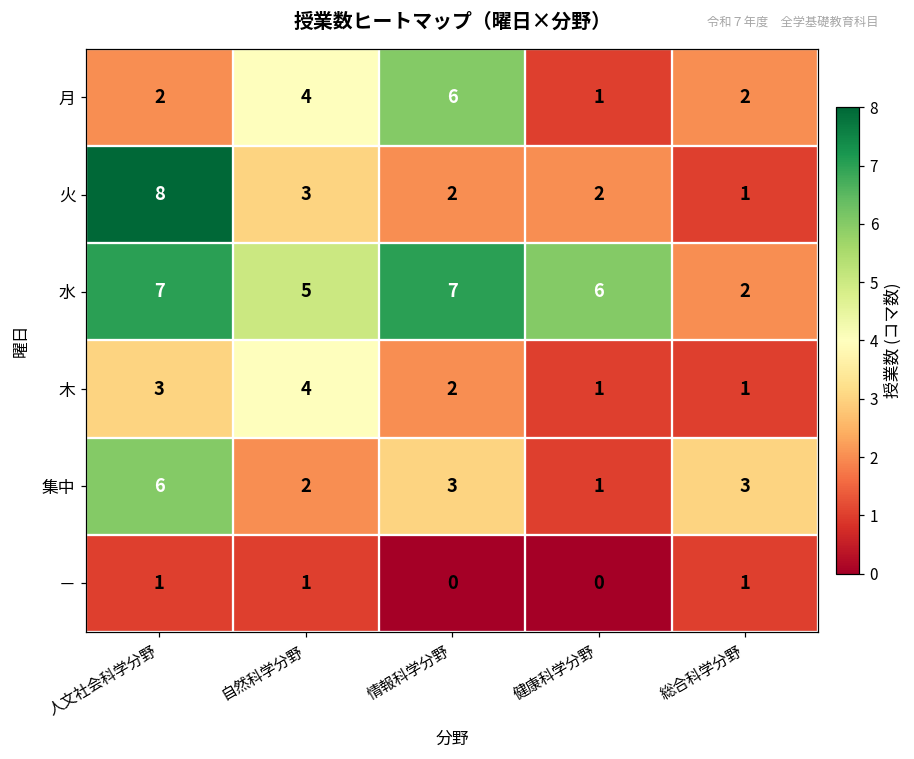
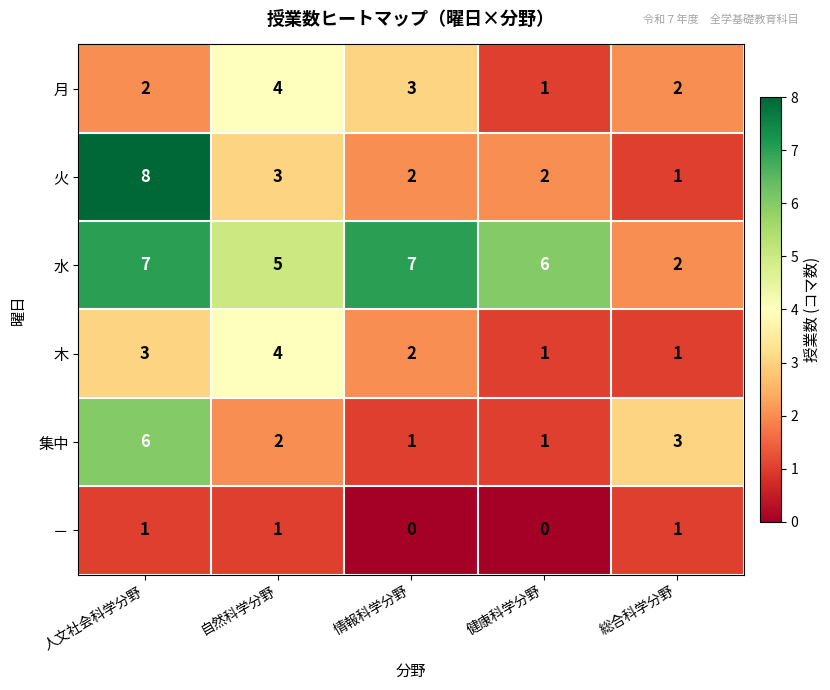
  {
    "月": {
      "人文社会科学分野": 2,
      "自然科学分野": 4,
-     "情報科学分野": 6,
+     "情報科学分野": 3,
      "健康科学分野": 1,
      "総合科学分野": 2
    },
    "火": {
      "人文社会科学分野": 8,
      "自然科学分野": 3,
      "情報科学分野": 2,
      "健康科学分野": 2,
      "総合科学分野": 1
    },
    "水": {
      "人文社会科学分野": 7,
      "自然科学分野": 5,
      "情報科学分野": 7,
      "健康科学分野": 6,
      "総合科学分野": 2
    },
    "木": {
      "人文社会科学分野": 3,
      "自然科学分野": 4,
      "情報科学分野": 2,
      "健康科学分野": 1,
      "総合科学分野": 1
    },
    "集中": {
      "人文社会科学分野": 6,
      "自然科学分野": 2,
-     "情報科学分野": 3,
+     "情報科学分野": 1,
      "健康科学分野": 1,
      "総合科学分野": 3
    },
    "－": {
      "人文社会科学分野": 1,
      "自然科学分野": 1,
      "情報科学分野": 0,
      "健康科学分野": 0,
      "総合科学分野": 1
    }
  }
